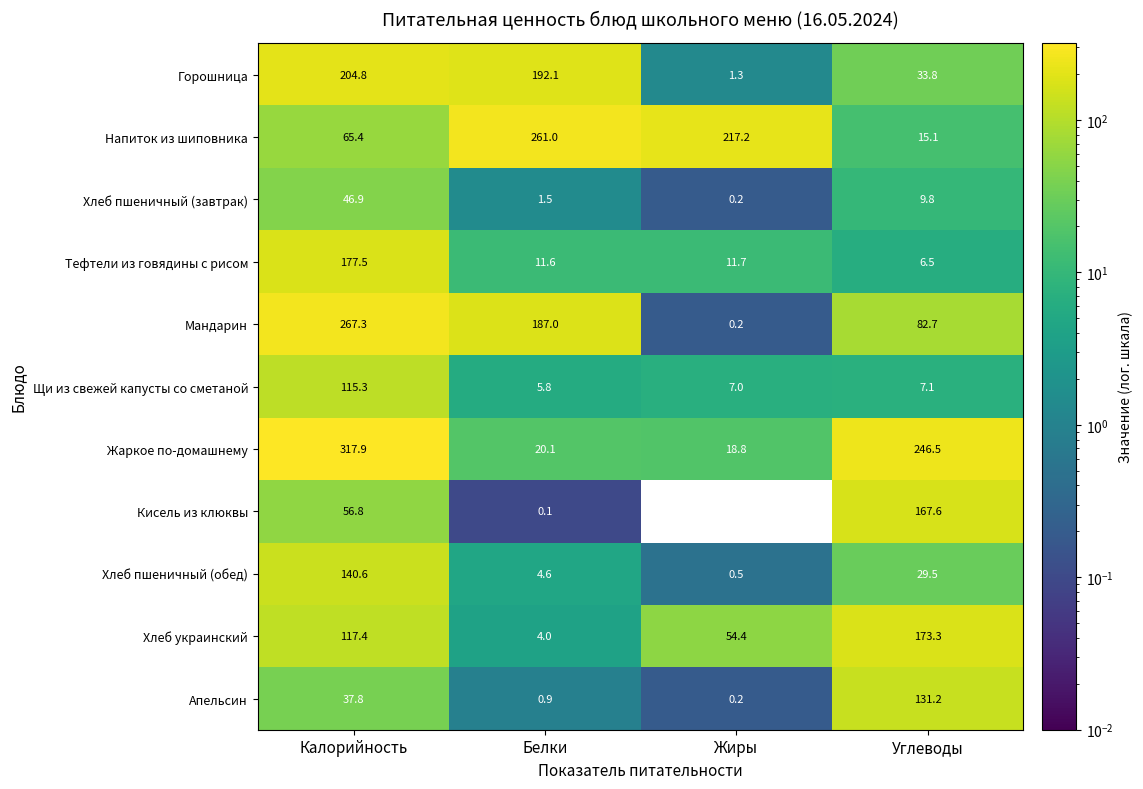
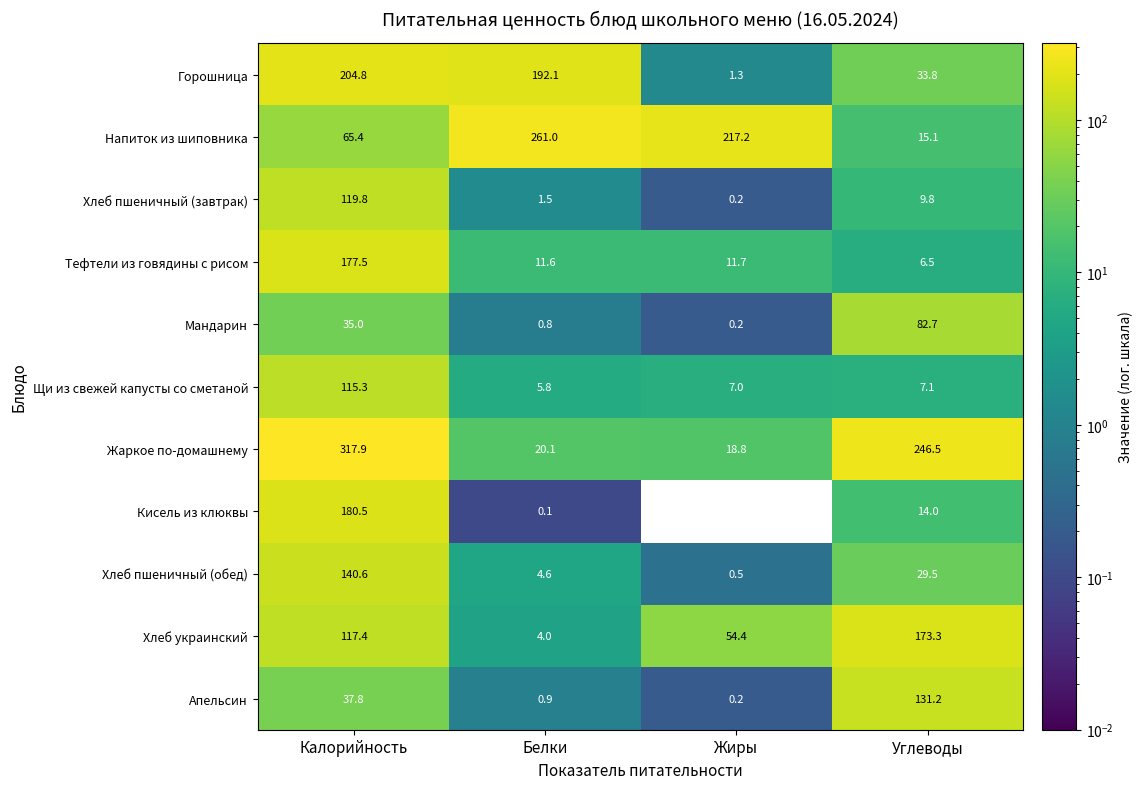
  {
    "Горошница": {
      "Калорийность": 204.8,
      "Белки": 192.1,
      "Жиры": 1.3,
      "Углеводы": 33.8
    },
    "Напиток из шиповника": {
      "Калорийность": 65.4,
      "Белки": 261.0,
      "Жиры": 217.2,
      "Углеводы": 15.1
    },
    "Хлеб пшеничный (завтрак)": {
-     "Калорийность": 46.9,
+     "Калорийность": 119.8,
      "Белки": 1.5,
      "Жиры": 0.2,
      "Углеводы": 9.8
    },
    "Тефтели из говядины с рисом": {
      "Калорийность": 177.5,
      "Белки": 11.6,
      "Жиры": 11.7,
      "Углеводы": 6.5
    },
    "Мандарин": {
-     "Калорийность": 267.3,
-     "Белки": 187.0,
+     "Калорийность": 35.0,
+     "Белки": 0.8,
      "Жиры": 0.2,
      "Углеводы": 82.7
    },
    "Щи из свежей капусты со сметаной": {
      "Калорийность": 115.3,
      "Белки": 5.8,
      "Жиры": 7.0,
      "Углеводы": 7.1
    },
    "Жаркое по-домашнему": {
      "Калорийность": 317.9,
      "Белки": 20.1,
      "Жиры": 18.8,
      "Углеводы": 246.5
    },
    "Кисель из клюквы": {
-     "Калорийность": 56.8,
+     "Калорийность": 180.5,
      "Белки": 0.1,
-     "Углеводы": 167.6
+     "Углеводы": 14.0
    },
    "Хлеб пшеничный (обед)": {
      "Калорийность": 140.6,
      "Белки": 4.6,
      "Жиры": 0.5,
      "Углеводы": 29.5
    },
    "Хлеб украинский": {
      "Калорийность": 117.4,
      "Белки": 4.0,
      "Жиры": 54.4,
      "Углеводы": 173.3
    },
    "Апельсин": {
      "Калорийность": 37.8,
      "Белки": 0.9,
      "Жиры": 0.2,
      "Углеводы": 131.2
    }
  }
